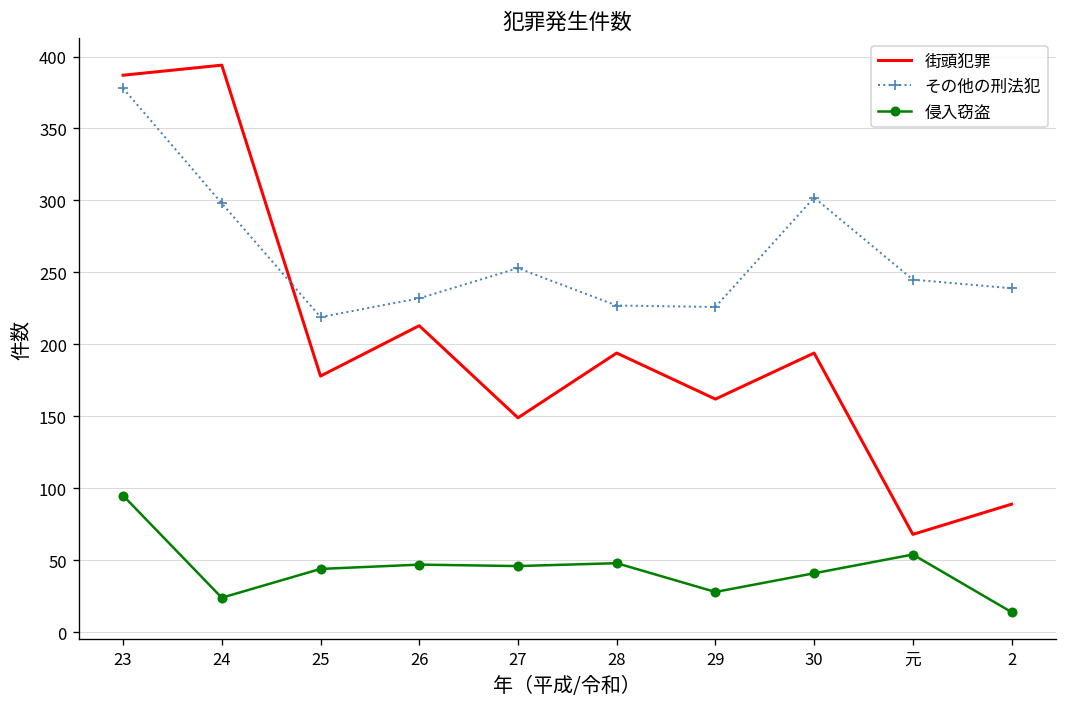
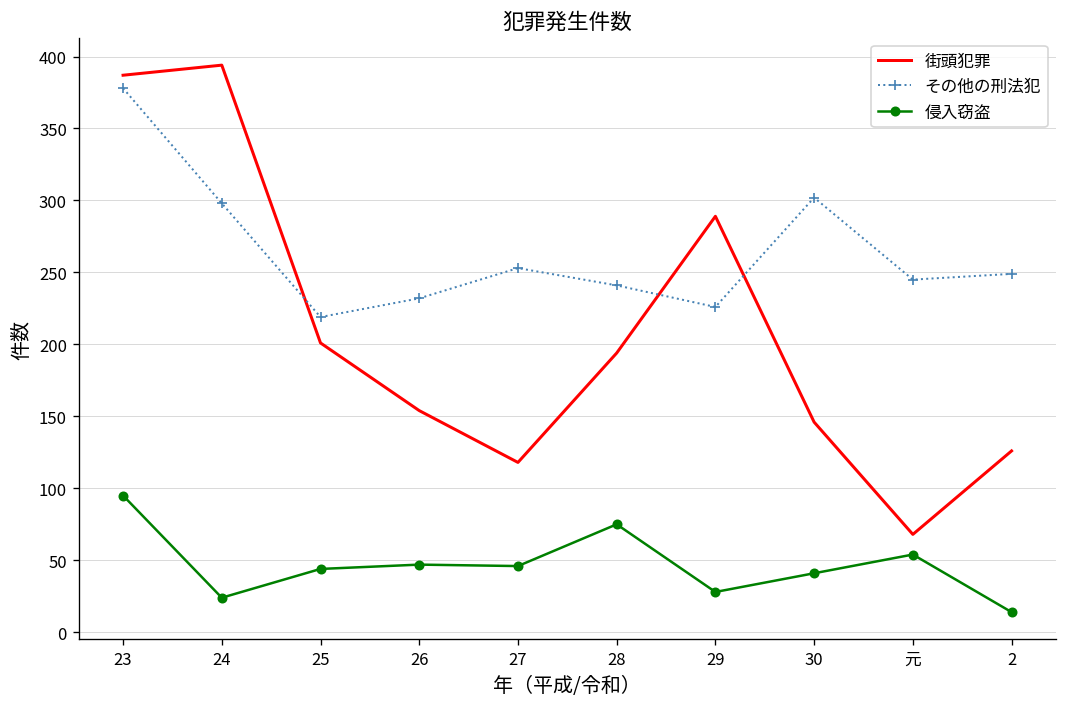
  {
    "街頭犯罪": {
      "23": 387,
      "24": 394,
-     "25": 178,
-     "26": 213,
-     "27": 149,
+     "25": 201,
+     "26": 154,
+     "27": 118,
      "28": 194,
-     "29": 162,
-     "30": 194,
+     "29": 289,
+     "30": 146,
      "元": 68,
-     "2": 89
+     "2": 126
    },
    "その他の刑法犯": {
      "23": 378,
      "24": 298,
      "25": 219,
      "26": 232,
      "27": 253,
-     "28": 227,
+     "28": 241,
      "29": 226,
      "30": 302,
      "元": 245,
-     "2": 239
+     "2": 249
    },
    "侵入窃盗": {
      "23": 95,
      "24": 24,
      "25": 44,
      "26": 47,
      "27": 46,
-     "28": 48,
+     "28": 75,
      "29": 28,
      "30": 41,
      "元": 54,
      "2": 14
    }
  }
